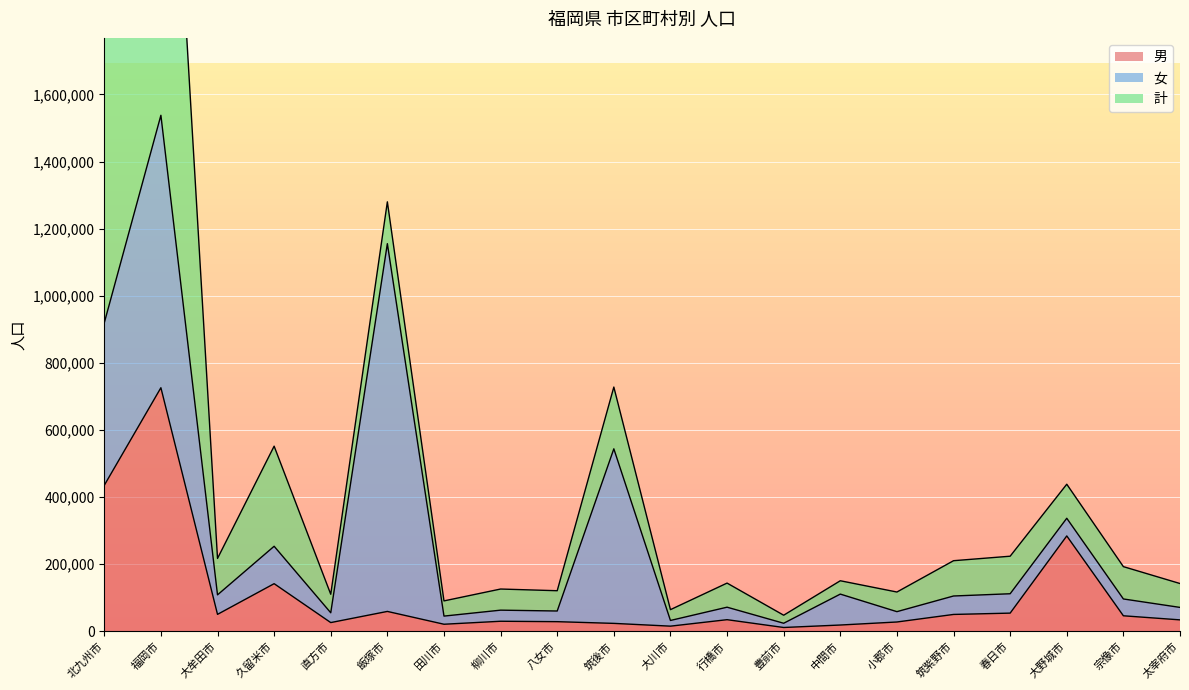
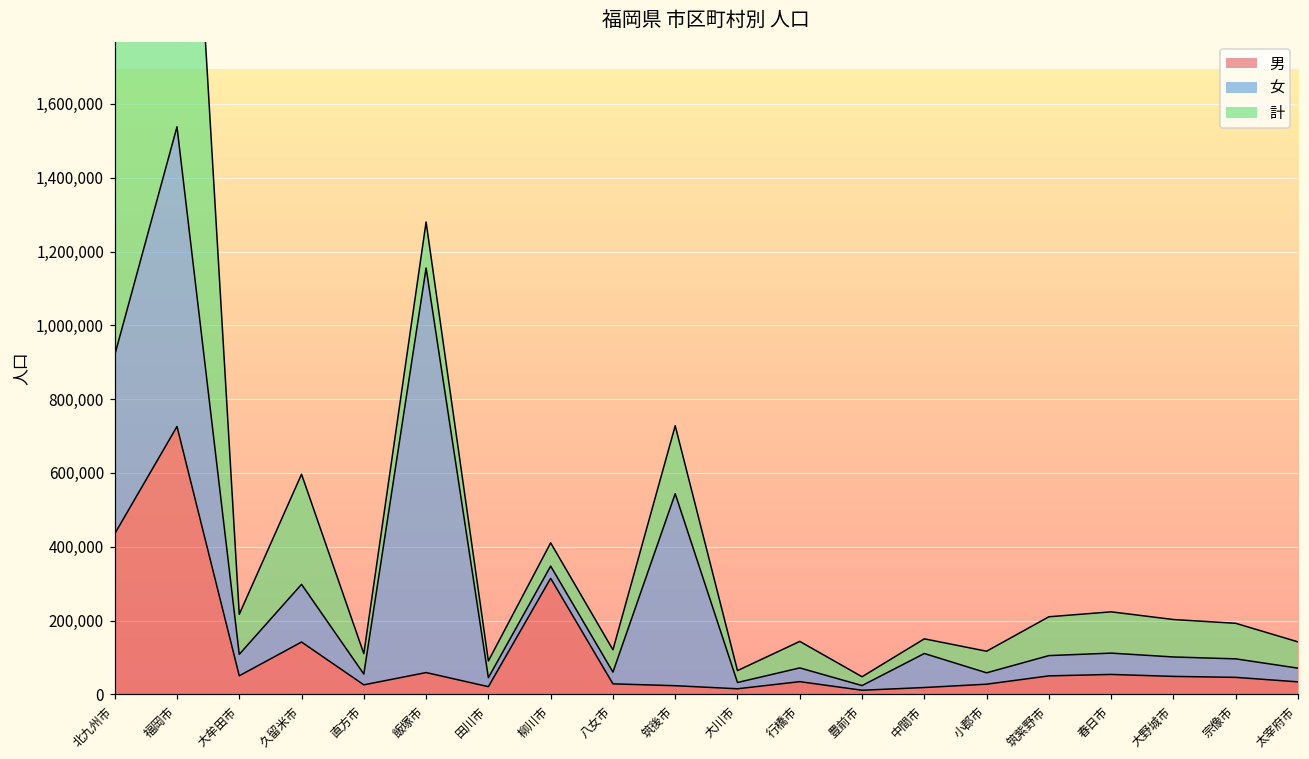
  {
    "男": {
      "北九州市": "440,000",
      "福岡市": "730,000",
      "大牟田市": "50,000",
      "久留米市": "140,000",
      "直方市": "30,000",
      "飯塚市": "60,000",
      "田川市": "20,000",
-     "柳川市": "30,000",
+     "柳川市": "310,000",
      "八女市": "30,000",
      "筑後市": "20,000",
      "大川市": "20,000",
      "行橋市": "30,000",
      "豊前市": "10,000",
      "中間市": "20,000",
      "小郡市": "30,000",
      "筑紫野市": "50,000",
      "春日市": "50,000",
-     "大野城市": "280,000",
+     "大野城市": "50,000",
      "宗像市": "50,000",
      "太宰府市": "30,000"
    },
    "女": {
      "北九州市": "480,000",
      "福岡市": "810,000",
      "大牟田市": "60,000",
-     "久留米市": "110,000",
+     "久留米市": "160,000",
      "直方市": "30,000",
      "飯塚市": "1,100,000",
      "田川市": "20,000",
      "柳川市": "30,000",
      "八女市": "30,000",
      "筑後市": "520,000",
      "大川市": "20,000",
      "行橋市": "40,000",
      "豊前市": "10,000",
      "中間市": "90,000",
      "小郡市": "30,000",
      "筑紫野市": "50,000",
      "春日市": "60,000",
      "大野城市": "50,000",
      "宗像市": "50,000",
      "太宰府市": "40,000"
    },
    "計": {
      "大牟田市": "110,000",
      "久留米市": "300,000",
      "直方市": "60,000",
      "飯塚市": "120,000",
      "田川市": "50,000",
      "柳川市": "60,000",
      "八女市": "60,000",
      "筑後市": "180,000",
      "大川市": "30,000",
      "行橋市": "70,000",
      "豊前市": "20,000",
      "中間市": "40,000",
      "小郡市": "60,000",
      "筑紫野市": "110,000",
      "春日市": "110,000",
      "大野城市": "100,000",
      "宗像市": "100,000",
      "太宰府市": "70,000"
    }
  }
